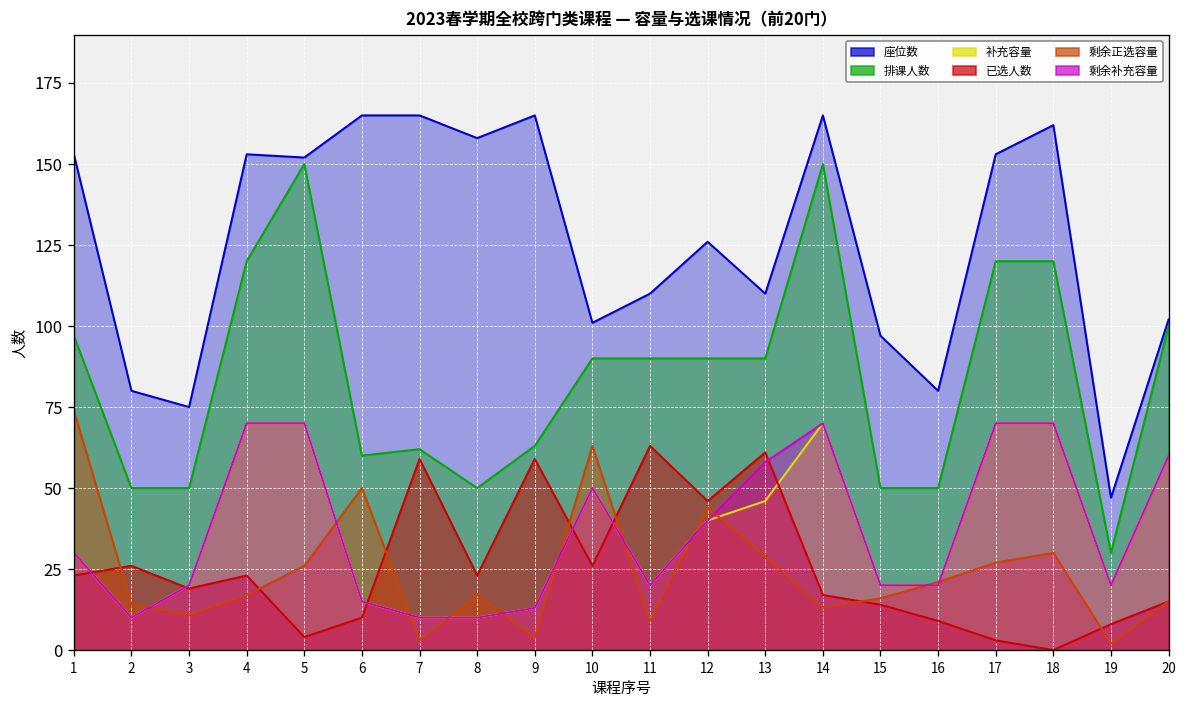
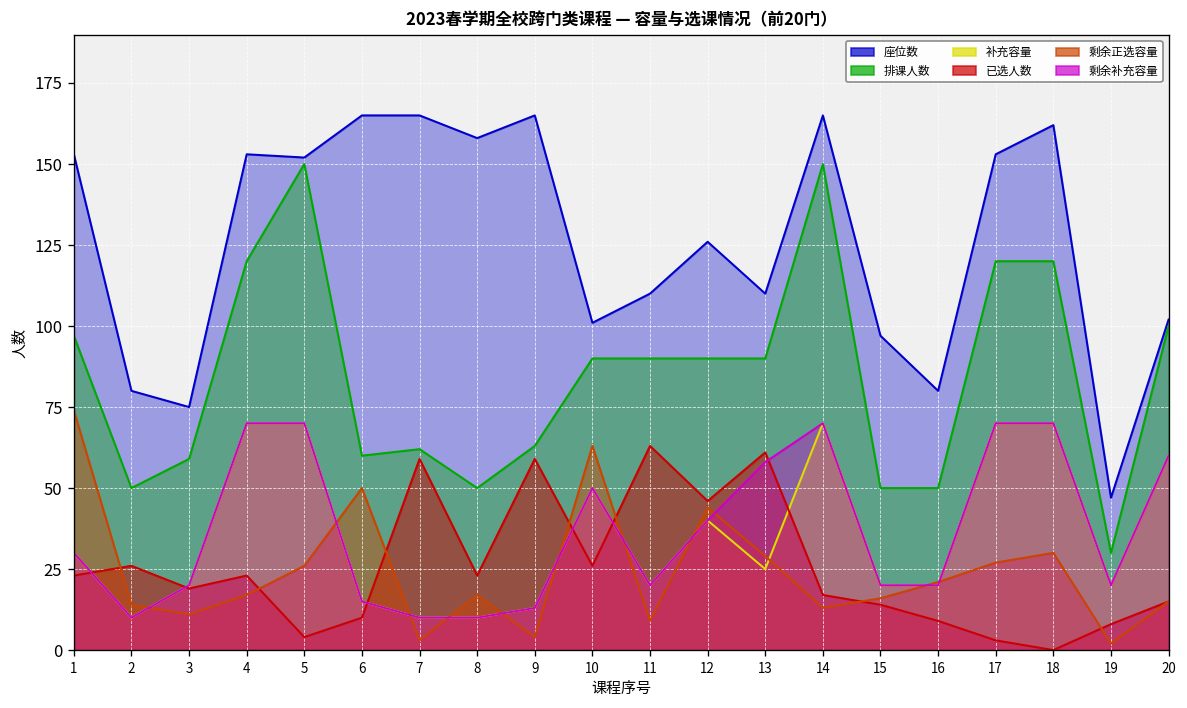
  {
    "座位数": {
      "1": 153,
      "2": 80,
      "3": 75,
      "4": 153,
      "5": 152,
      "6": 165,
      "7": 165,
      "8": 158,
      "9": 165,
      "10": 101,
      "11": 110,
      "12": 126,
      "13": 110,
      "14": 165,
      "15": 97,
      "16": 80,
      "17": 153,
      "18": 162,
      "19": 47,
      "20": 102
    },
    "排课人数": {
      "1": 97,
      "2": 50,
-     "3": 50,
+     "3": 59,
      "4": 120,
      "5": 150,
      "6": 60,
      "7": 62,
      "8": 50,
      "9": 63,
      "10": 90,
      "11": 90,
      "12": 90,
      "13": 90,
      "14": 150,
      "15": 50,
      "16": 50,
      "17": 120,
      "18": 120,
      "19": 30,
      "20": 100
    },
    "补充容量": {
-     "13": 46
+     "13": 25
    },
    "已选人数": {
      "1": 23,
      "2": 26,
      "3": 19,
      "4": 23,
      "5": 4,
      "6": 10,
      "7": 59,
      "8": 23,
      "9": 59,
      "10": 26,
      "11": 63,
      "12": 46,
      "13": 61,
      "14": 17,
      "15": 14,
      "16": 9,
      "17": 3,
      "18": 0,
      "19": 8
    },
    "剩余正选容量": {
      "1": 74,
      "2": 14,
      "3": 11,
      "4": 17,
      "5": 26,
      "6": 50,
      "7": 3,
      "8": 17,
      "9": 4,
      "10": 63,
      "11": 9,
      "12": 44,
      "13": 29,
      "14": 13,
      "15": 16,
      "16": 21,
      "17": 27,
      "18": 30,
      "19": 2
    },
    "剩余补充容量": {
      "13": 58
    }
  }
